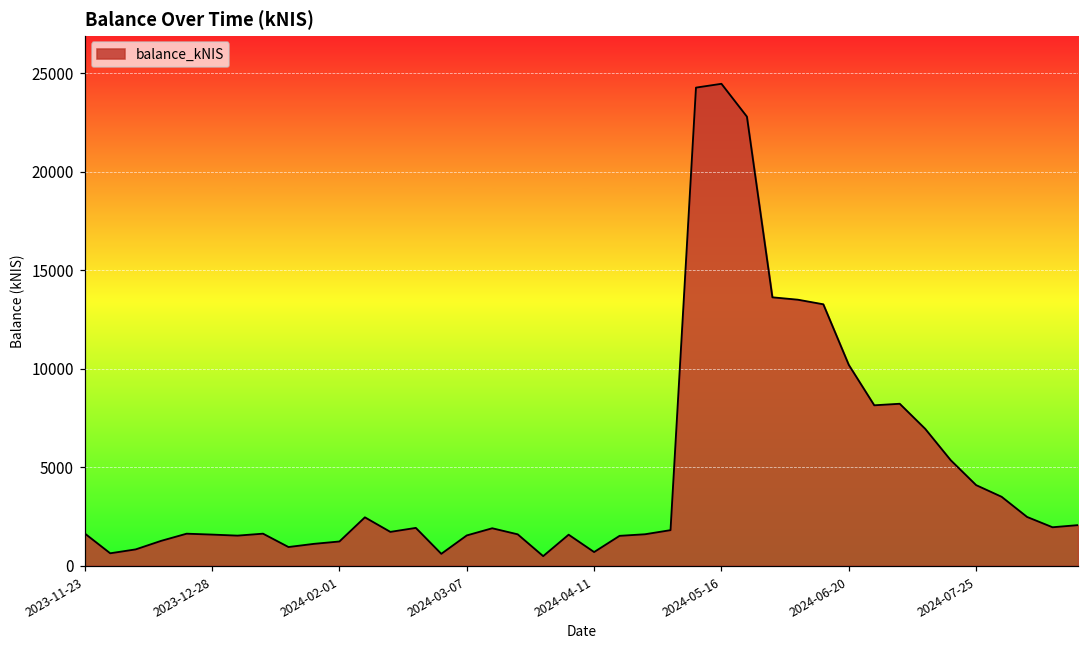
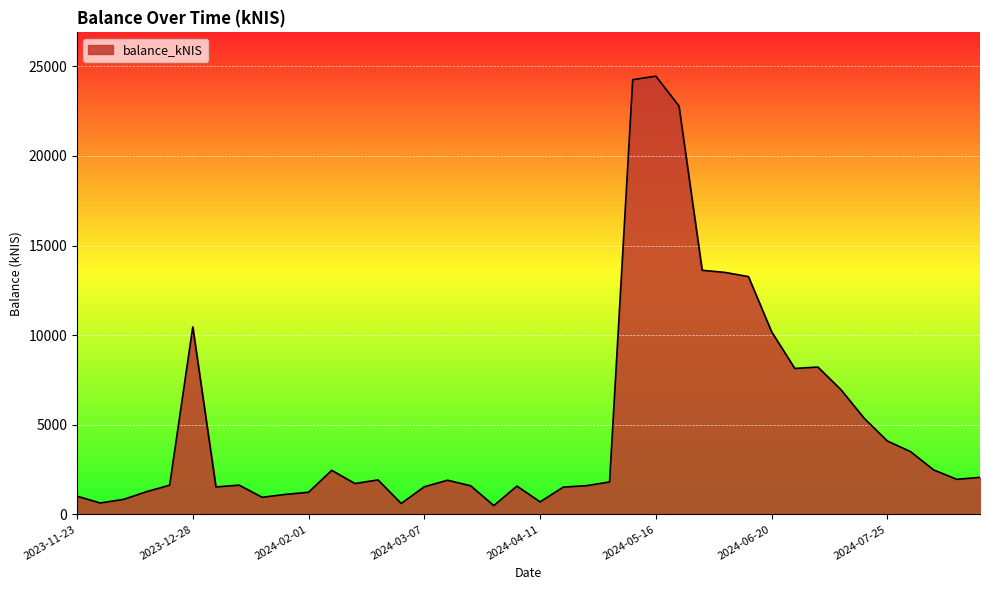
  {
-   "2023-11-23": 1600,
-   "2023-12-28": 1600,
+   "2023-11-23": 1000,
+   "2023-12-28": 10500,
    "2024-02-01": 1200,
    "2024-03-07": 1500,
    "2024-04-11": 700,
    "2024-05-16": 24500,
    "2024-06-20": 10200,
    "2024-07-25": 4100
  }
